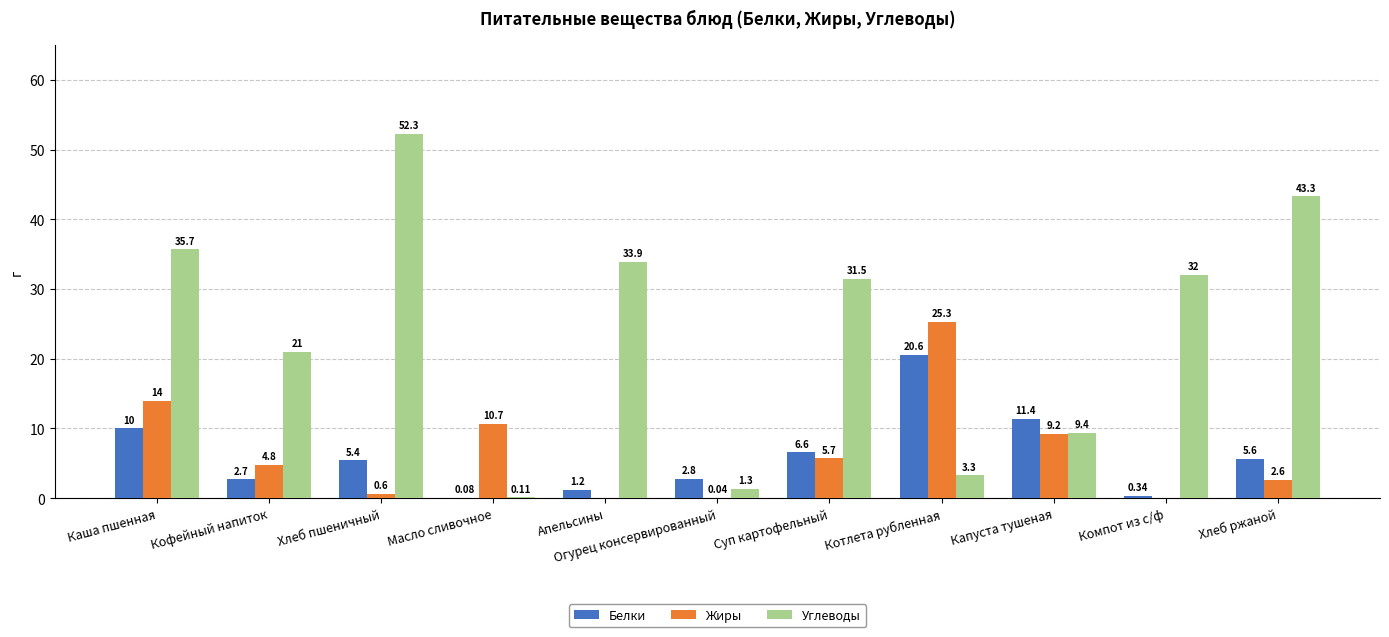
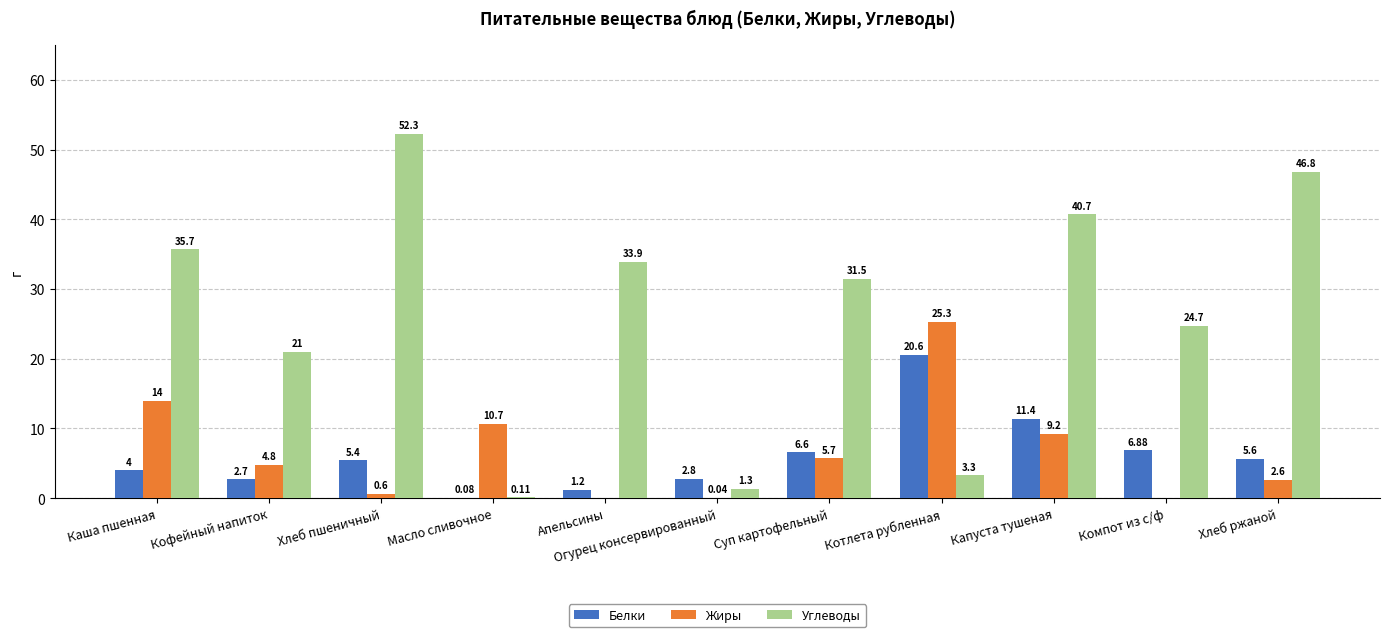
  {
    "Белки": {
-     "Каша пшенная": 10,
+     "Каша пшенная": 4,
      "Кофейный напиток": 2.7,
      "Хлеб пшеничный": 5.4,
      "Масло сливочное": 0.08,
      "Апельсины": 1.2,
      "Огурец консервированный": 2.8,
      "Суп картофельный": 6.6,
      "Котлета рубленная": 20.6,
      "Капуста тушеная": 11.4,
-     "Компот из с/ф": 0.34,
+     "Компот из с/ф": 6.88,
      "Хлеб ржаной": 5.6
    },
    "Жиры": {
      "Каша пшенная": 14,
      "Кофейный напиток": 4.8,
      "Хлеб пшеничный": 0.6,
      "Масло сливочное": 10.7,
      "Огурец консервированный": 0.04,
      "Суп картофельный": 5.7,
      "Котлета рубленная": 25.3,
      "Капуста тушеная": 9.2,
      "Хлеб ржаной": 2.6
    },
    "Углеводы": {
      "Каша пшенная": 35.7,
      "Кофейный напиток": 21,
      "Хлеб пшеничный": 52.3,
      "Масло сливочное": 0.11,
      "Апельсины": 33.9,
      "Огурец консервированный": 1.3,
      "Суп картофельный": 31.5,
      "Котлета рубленная": 3.3,
-     "Капуста тушеная": 9.4,
-     "Компот из с/ф": 32,
-     "Хлеб ржаной": 43.3
+     "Капуста тушеная": 40.7,
+     "Компот из с/ф": 24.7,
+     "Хлеб ржаной": 46.8
    }
  }
